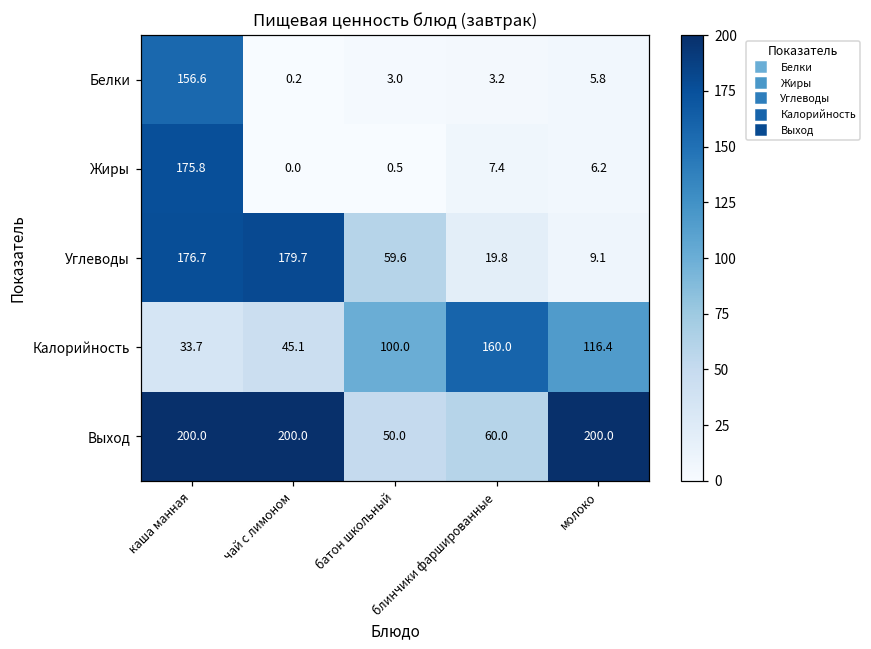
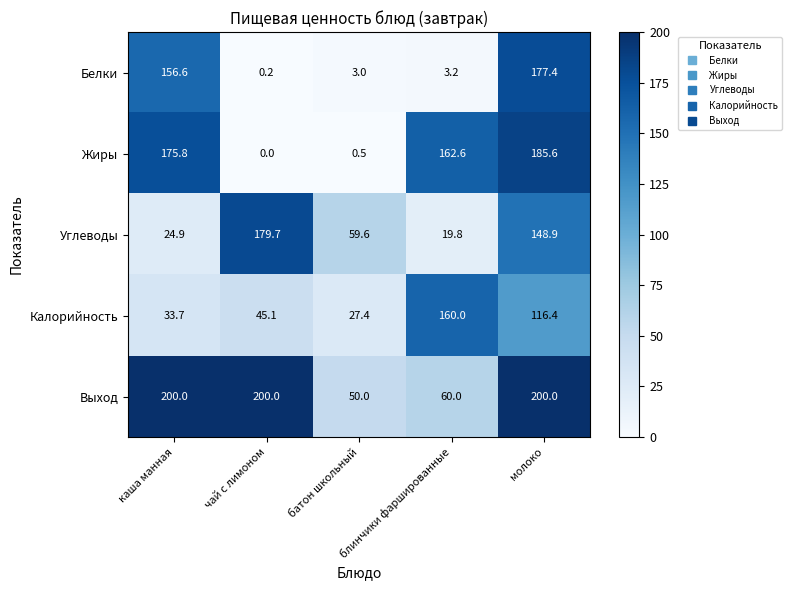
  {
    "Белки": {
      "каша манная": 156.6,
      "чай с лимоном": 0.2,
      "батон школьный": 3.0,
      "блинчики фаршированные": 3.2,
-     "молоко": 5.8
+     "молоко": 177.4
    },
    "Жиры": {
      "каша манная": 175.8,
      "чай с лимоном": 0.0,
      "батон школьный": 0.5,
-     "блинчики фаршированные": 7.4,
-     "молоко": 6.2
+     "блинчики фаршированные": 162.6,
+     "молоко": 185.6
    },
    "Углеводы": {
-     "каша манная": 176.7,
+     "каша манная": 24.9,
      "чай с лимоном": 179.7,
      "батон школьный": 59.6,
      "блинчики фаршированные": 19.8,
-     "молоко": 9.1
+     "молоко": 148.9
    },
    "Калорийность": {
      "каша манная": 33.7,
      "чай с лимоном": 45.1,
-     "батон школьный": 100.0,
+     "батон школьный": 27.4,
      "блинчики фаршированные": 160.0,
      "молоко": 116.4
    },
    "Выход": {
      "каша манная": 200.0,
      "чай с лимоном": 200.0,
      "батон школьный": 50.0,
      "блинчики фаршированные": 60.0,
      "молоко": 200.0
    }
  }
